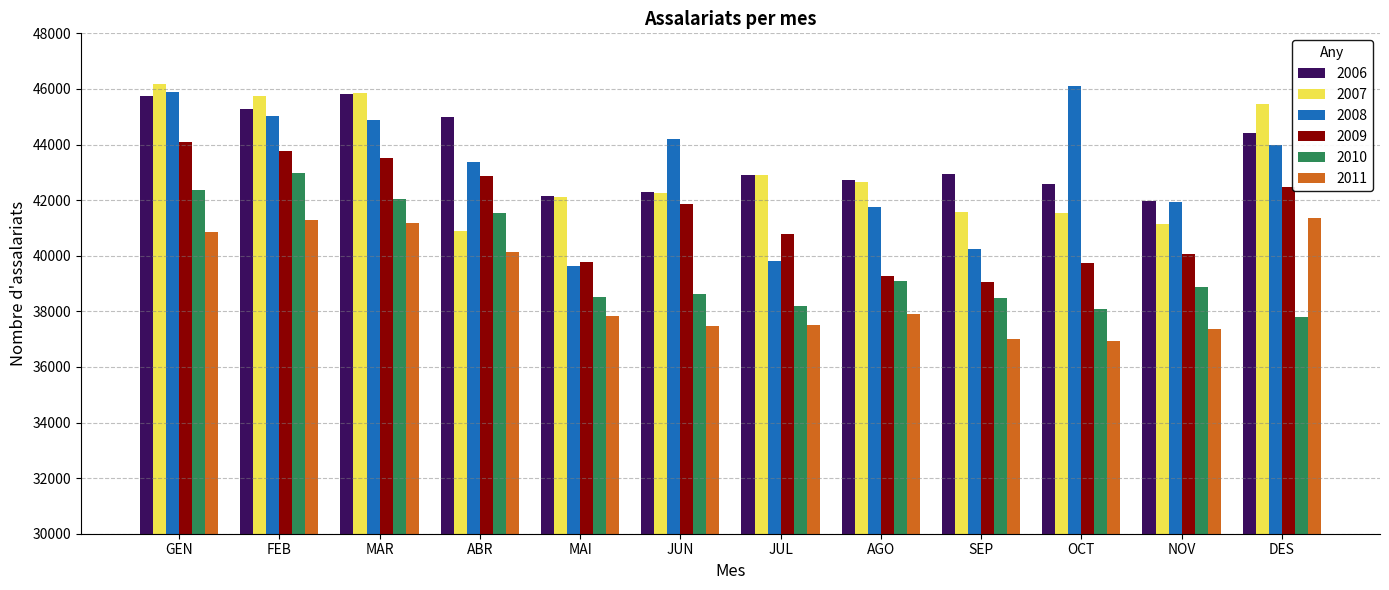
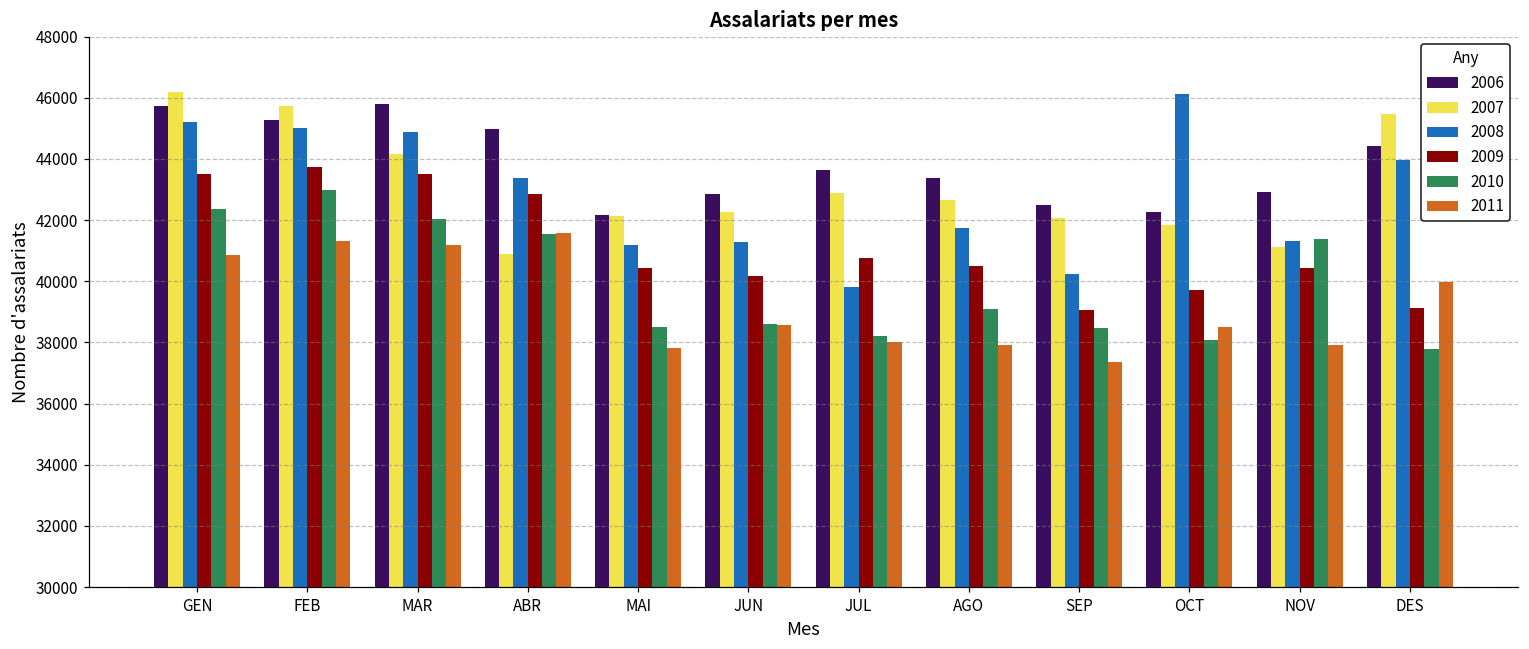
  {
    "2006": {
      "GEN": 45700,
      "FEB": 45300,
      "MAR": 45800,
      "ABR": 45000,
      "MAI": 42200,
-     "JUN": 42300,
-     "JUL": 42900,
-     "AGO": 42700,
-     "SEP": 42900,
-     "OCT": 42600,
-     "NOV": 42000,
+     "JUN": 42900,
+     "JUL": 43700,
+     "AGO": 43400,
+     "SEP": 42500,
+     "OCT": 42300,
+     "NOV": 42900,
      "DES": 44400
    },
    "2007": {
      "GEN": 46200,
      "FEB": 45700,
-     "MAR": 45900,
+     "MAR": 44200,
      "ABR": 40900,
      "MAI": 42100,
      "JUN": 42300,
      "JUL": 42900,
      "AGO": 42700,
-     "SEP": 41600,
-     "OCT": 41500,
+     "SEP": 42100,
+     "OCT": 41900,
      "NOV": 41100,
      "DES": 45500
    },
    "2008": {
-     "GEN": 45900,
+     "GEN": 45200,
      "FEB": 45000,
      "MAR": 44900,
      "ABR": 43400,
-     "MAI": 39600,
-     "JUN": 44200,
+     "MAI": 41200,
+     "JUN": 41300,
      "JUL": 39800,
      "AGO": 41700,
      "SEP": 40200,
      "OCT": 46100,
-     "NOV": 41900,
+     "NOV": 41300,
      "DES": 44000
    },
    "2009": {
-     "GEN": 44100,
+     "GEN": 43500,
      "FEB": 43800,
      "MAR": 43500,
      "ABR": 42900,
-     "MAI": 39800,
-     "JUN": 41900,
+     "MAI": 40400,
+     "JUN": 40200,
      "JUL": 40800,
-     "AGO": 39300,
+     "AGO": 40500,
      "SEP": 39100,
      "OCT": 39700,
-     "NOV": 40000,
-     "DES": 42500
+     "NOV": 40400,
+     "DES": 39100
    },
    "2010": {
      "GEN": 42400,
      "FEB": 43000,
      "MAR": 42000,
      "ABR": 41600,
      "MAI": 38500,
      "JUN": 38600,
      "JUL": 38200,
      "AGO": 39100,
      "SEP": 38500,
      "OCT": 38100,
-     "NOV": 38900,
+     "NOV": 41400,
      "DES": 37800
    },
    "2011": {
      "GEN": 40900,
      "FEB": 41300,
      "MAR": 41200,
-     "ABR": 40100,
+     "ABR": 41600,
      "MAI": 37800,
-     "JUN": 37500,
-     "JUL": 37500,
+     "JUN": 38600,
+     "JUL": 38000,
      "AGO": 37900,
-     "SEP": 37000,
-     "OCT": 36900,
-     "NOV": 37300,
-     "DES": 41400
+     "SEP": 37400,
+     "OCT": 38500,
+     "NOV": 37900,
+     "DES": 40000
    }
  }
